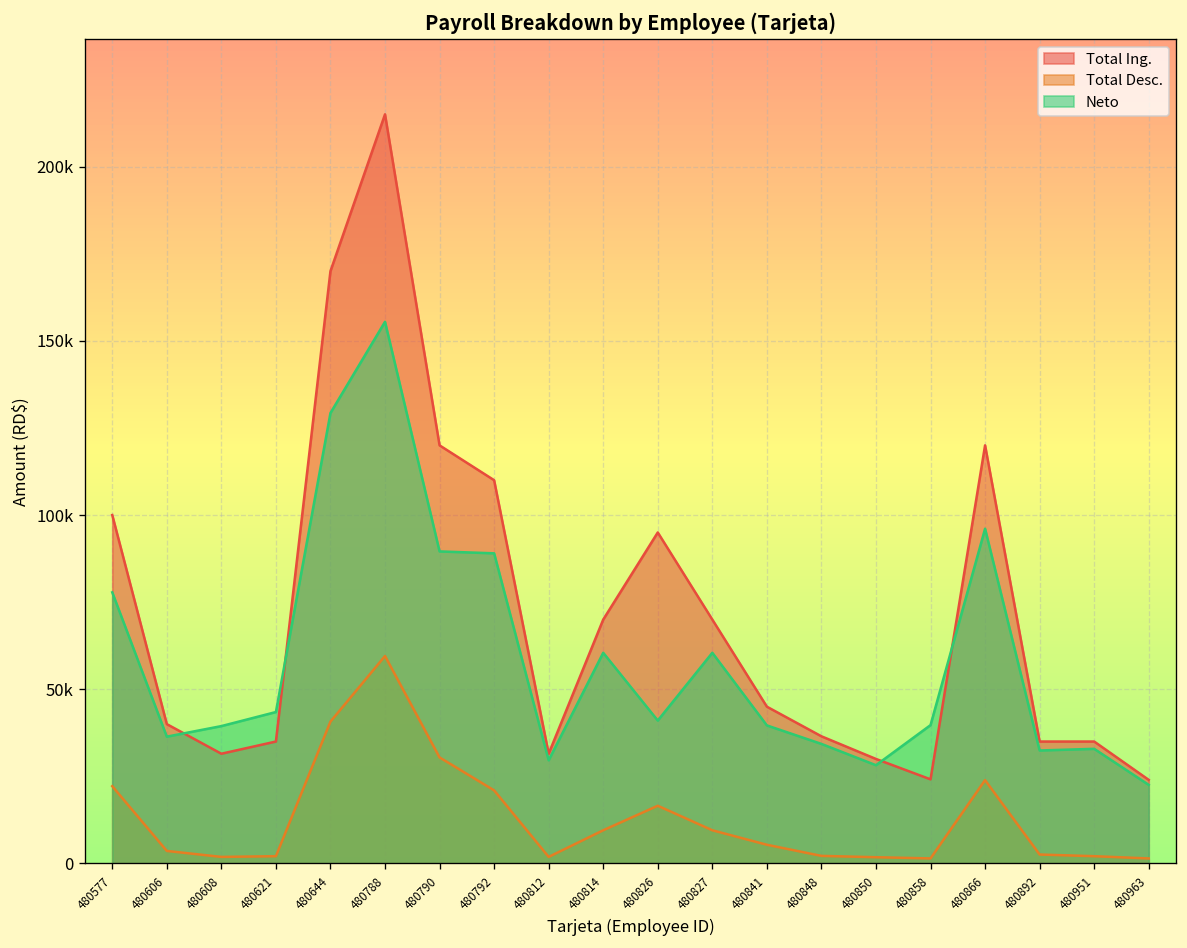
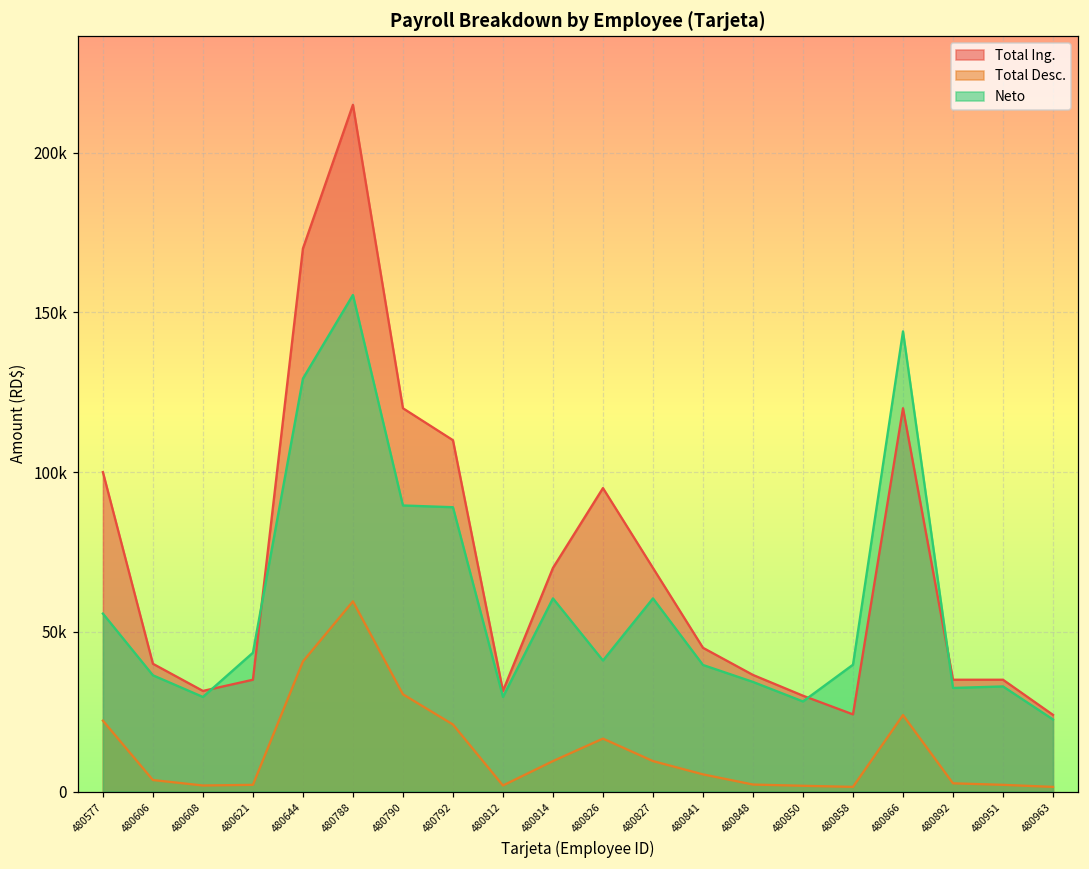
  {
    "Neto": {
-     "480577": 78000,
+     "480577": 56000,
      "480606": 36000,
-     "480608": 39000,
+     "480608": 30000,
      "480621": 43000,
      "480644": 129000,
      "480788": 155000,
      "480790": 90000,
      "480792": 89000,
      "480812": 30000,
      "480814": 60000,
      "480826": 41000,
      "480827": 60000,
      "480841": 40000,
      "480848": 34000,
      "480850": 28000,
      "480858": 40000,
-     "480866": 96000,
+     "480866": 144000,
      "480892": 32000,
      "480951": 33000,
      "480963": 23000
    }
  }
